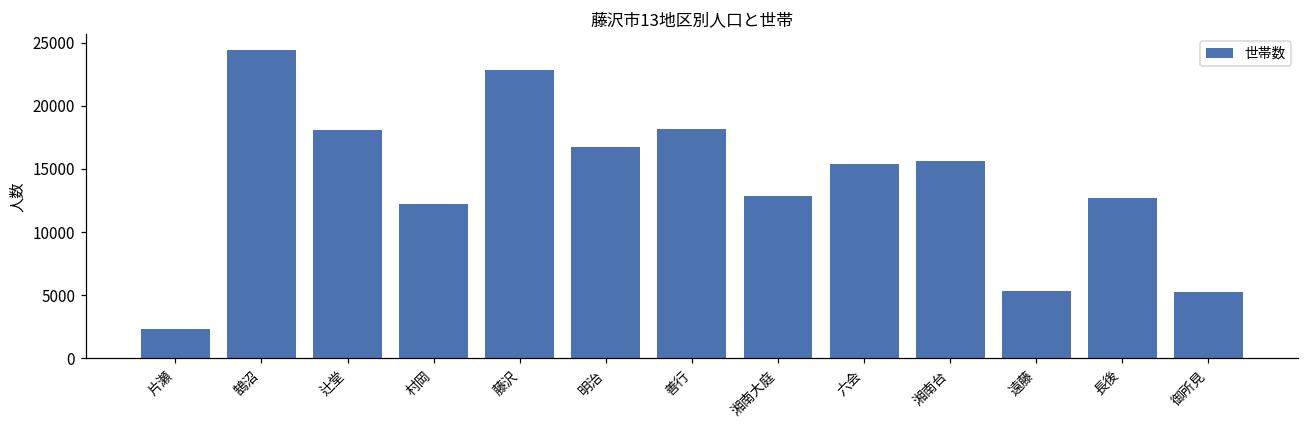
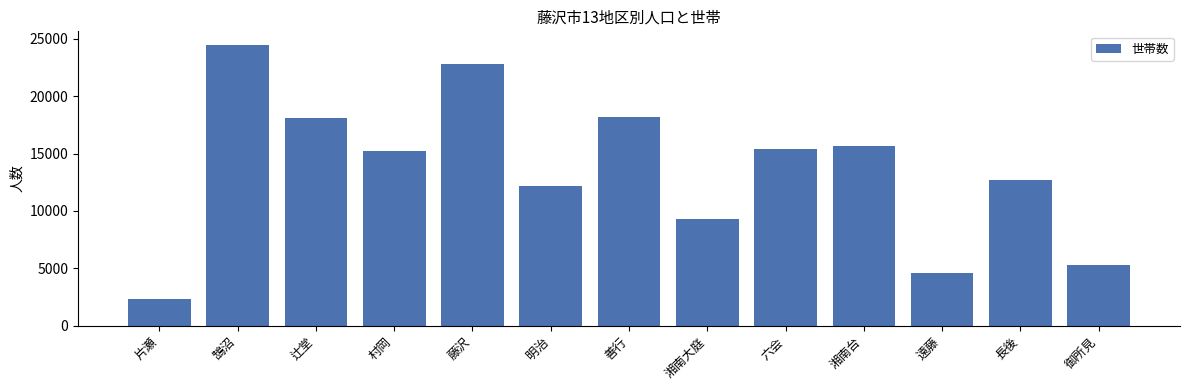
  {
    "片瀬": 2300,
    "鵠沼": 24400,
    "辻堂": 18100,
-   "村岡": 12200,
+   "村岡": 15200,
    "藤沢": 22800,
-   "明治": 16800,
+   "明治": 12100,
    "善行": 18100,
-   "湘南大庭": 12800,
+   "湘南大庭": 9300,
    "六会": 15400,
    "湘南台": 15600,
-   "遠藤": 5400,
+   "遠藤": 4600,
    "長後": 12700,
    "御所見": 5300
  }
